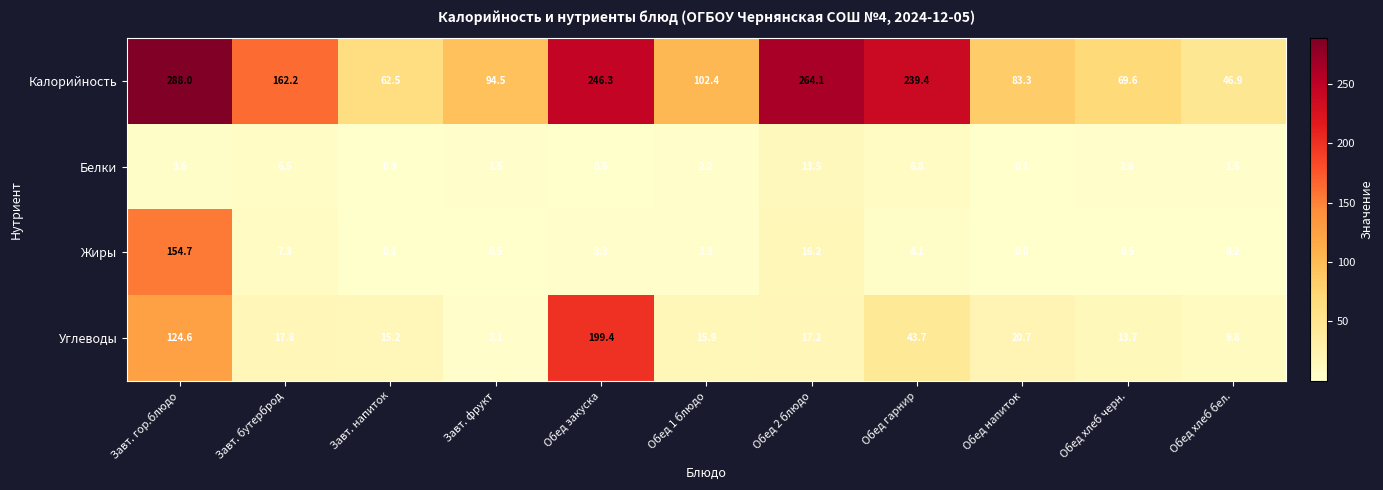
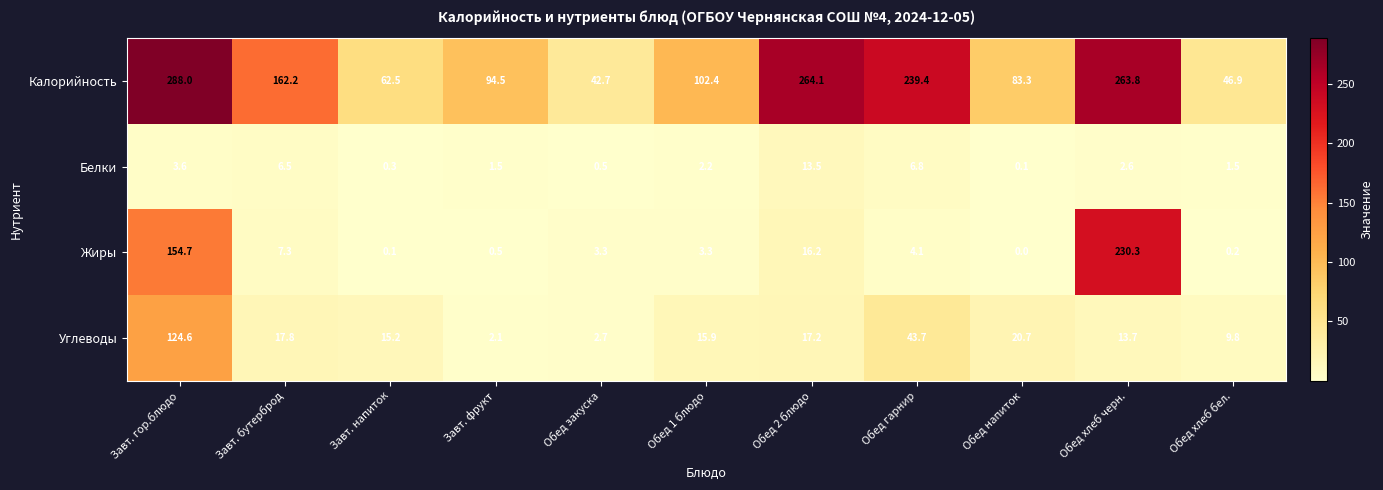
  {
    "Калорийность": {
      "Завт. гор.блюдо": 288.0,
      "Завт. бутерброд": 162.2,
      "Завт. напиток": 62.5,
      "Завт. фрукт": 94.5,
-     "Обед закуска": 246.3,
+     "Обед закуска": 42.7,
      "Обед 1 блюдо": 102.4,
      "Обед 2 блюдо": 264.1,
      "Обед гарнир": 239.4,
      "Обед напиток": 83.3,
-     "Обед хлеб черн.": 69.6,
+     "Обед хлеб черн.": 263.8,
      "Обед хлеб бел.": 46.9
    },
    "Белки": {
      "Завт. гор.блюдо": 3.6,
      "Завт. бутерброд": 6.5,
      "Завт. напиток": 0.3,
      "Завт. фрукт": 1.5,
      "Обед закуска": 0.5,
      "Обед 1 блюдо": 2.2,
      "Обед 2 блюдо": 13.5,
      "Обед гарнир": 6.8,
      "Обед напиток": 0.1,
      "Обед хлеб черн.": 2.6,
      "Обед хлеб бел.": 1.5
    },
    "Жиры": {
      "Завт. гор.блюдо": 154.7,
      "Завт. бутерброд": 7.3,
      "Завт. напиток": 0.1,
      "Завт. фрукт": 0.5,
      "Обед закуска": 3.3,
      "Обед 1 блюдо": 3.3,
      "Обед 2 блюдо": 16.2,
      "Обед гарнир": 4.1,
      "Обед напиток": 0.0,
-     "Обед хлеб черн.": 0.5,
+     "Обед хлеб черн.": 230.3,
      "Обед хлеб бел.": 0.2
    },
    "Углеводы": {
      "Завт. гор.блюдо": 124.6,
      "Завт. бутерброд": 17.8,
      "Завт. напиток": 15.2,
      "Завт. фрукт": 2.1,
-     "Обед закуска": 199.4,
+     "Обед закуска": 2.7,
      "Обед 1 блюдо": 15.9,
      "Обед 2 блюдо": 17.2,
      "Обед гарнир": 43.7,
      "Обед напиток": 20.7,
      "Обед хлеб черн.": 13.7,
      "Обед хлеб бел.": 9.8
    }
  }
